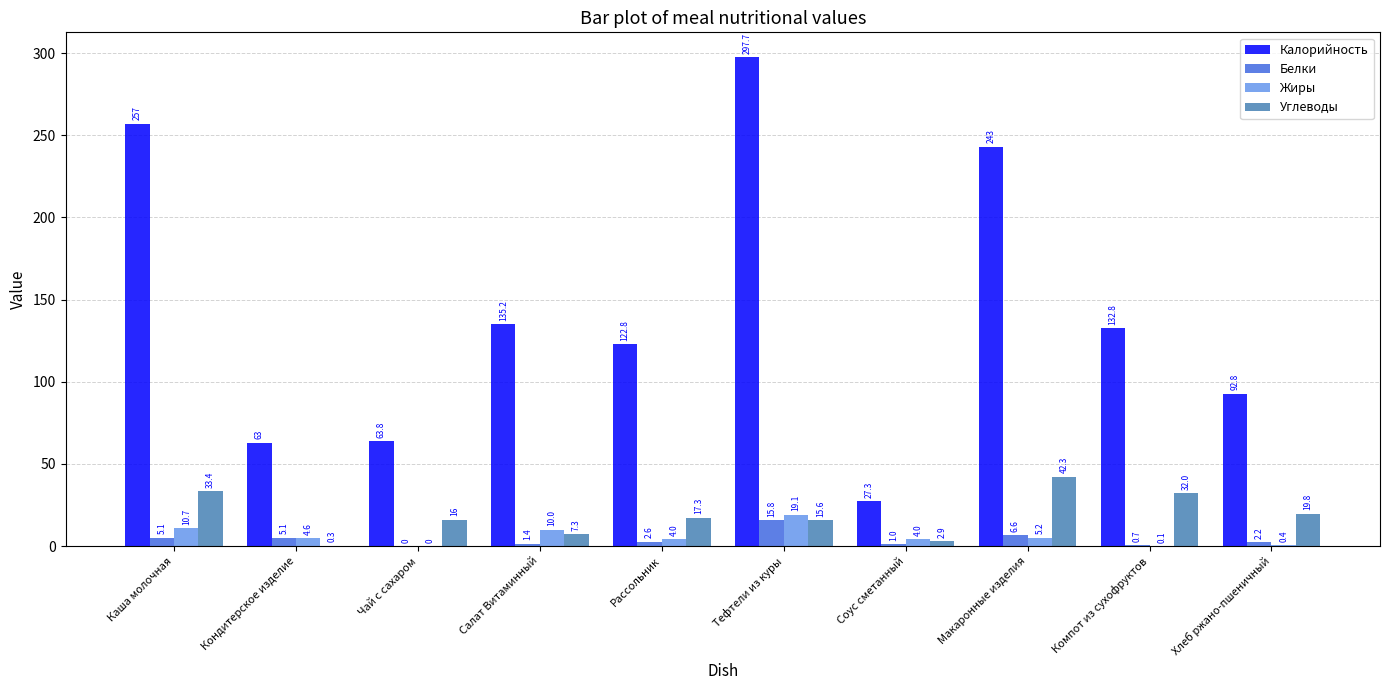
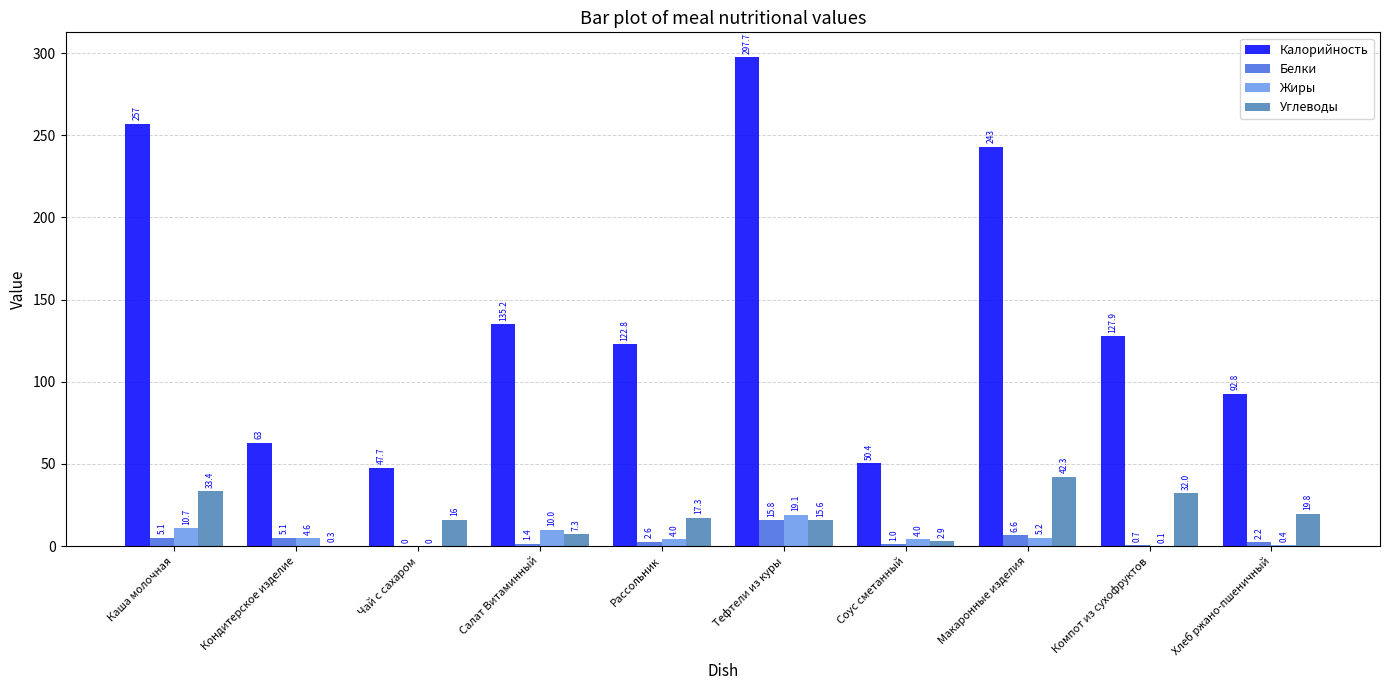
  {
    "Калорийность": {
      "Каша молочная": 257,
      "Кондитерское изделие": 63,
-     "Чай с сахаром": 63.8,
+     "Чай с сахаром": 47.7,
      "Салат Витаминный": 135.2,
      "Рассольник": 122.8,
      "Тефтели из куры": 297.7,
-     "Соус сметанный": 27.3,
+     "Соус сметанный": 50.4,
      "Макаронные изделия": 243,
-     "Компот из сухофруктов": 132.8,
+     "Компот из сухофруктов": 127.9,
      "Хлеб ржано-пшеничный": 92.8
    }
  }
